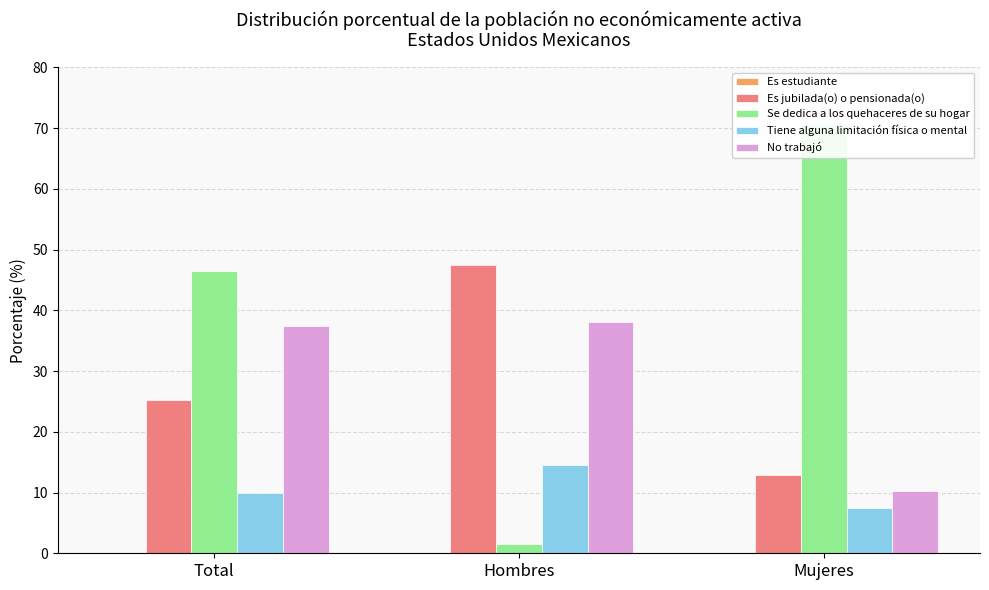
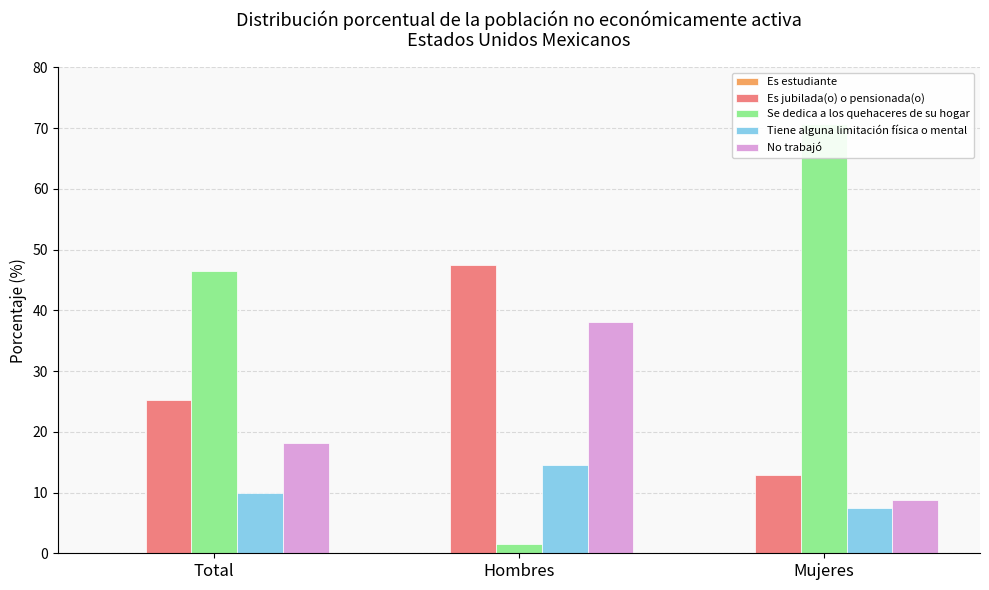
  {
    "Se dedica a los quehaceres de su hogar": {
      "Total": 46,
      "Hombres": 2
    },
    "Tiene alguna limitación física o mental": {
      "Total": 10,
      "Hombres": 14,
      "Mujeres": 7
    },
    "No trabajó": {
-     "Total": 37,
+     "Total": 18,
      "Hombres": 38,
-     "Mujeres": 10
+     "Mujeres": 9
    }
  }
